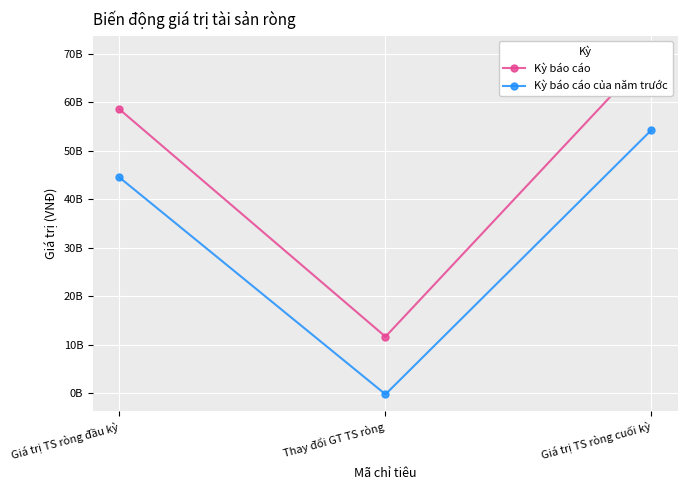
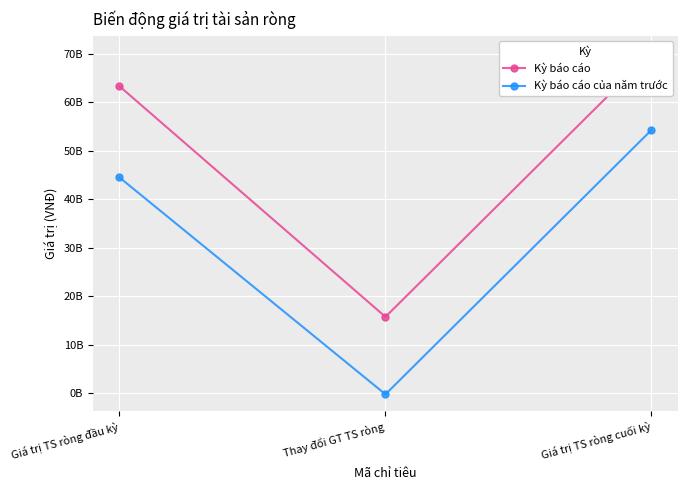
  {
    "Kỳ báo cáo": {
-     "Giá trị TS ròng đầu kỳ": 59000000000,
-     "Thay đổi GT TS ròng": 12000000000
+     "Giá trị TS ròng đầu kỳ": 63000000000,
+     "Thay đổi GT TS ròng": 16000000000
    },
    "Kỳ báo cáo của năm trước": {
      "Giá trị TS ròng đầu kỳ": 44000000000,
      "Thay đổi GT TS ròng": 0,
      "Giá trị TS ròng cuối kỳ": 54000000000
    }
  }
